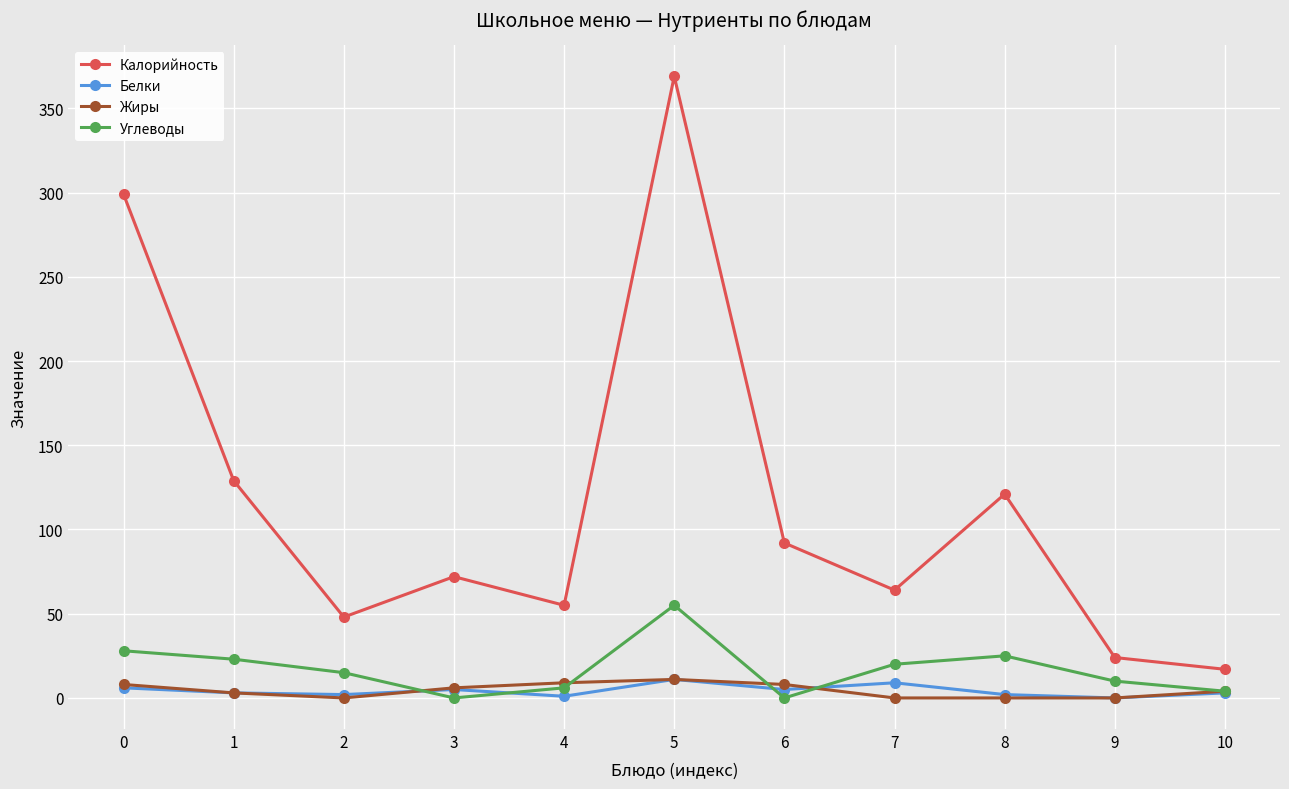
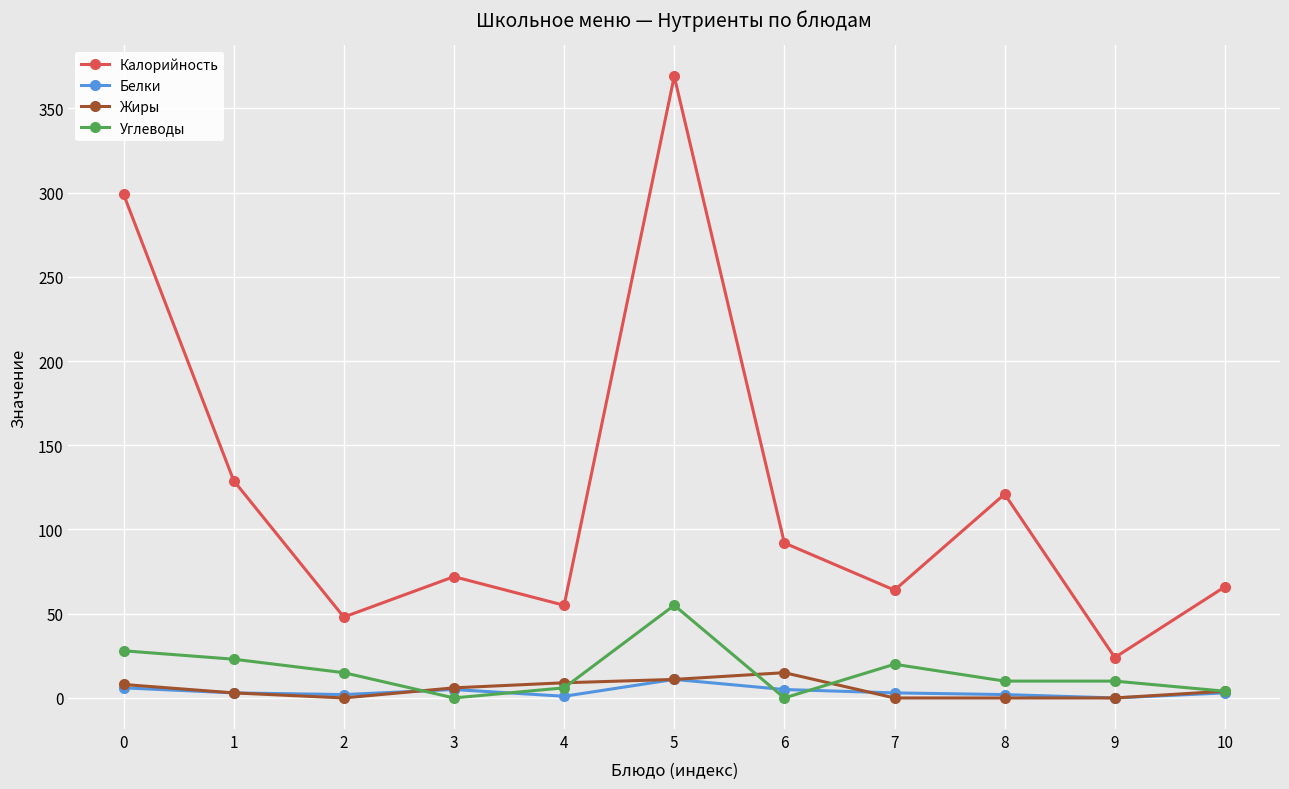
  {
    "Калорийность": {
      "0": 299,
      "1": 129,
      "2": 48,
      "3": 72,
      "4": 55,
      "5": 369,
      "6": 92,
      "7": 64,
      "8": 121,
      "9": 24,
-     "10": 17
+     "10": 66
    },
    "Белки": {
      "0": 6,
      "2": 2,
      "4": 1,
      "6": 5,
-     "7": 9,
+     "7": 3,
      "8": 2
    },
    "Жиры": {
      "0": 8,
      "2": 0,
      "4": 9,
-     "6": 8,
+     "6": 15,
      "7": 0,
      "8": 0
    },
    "Углеводы": {
      "0": 28,
      "1": 23,
      "2": 15,
      "3": 0,
      "4": 6,
      "5": 55,
      "6": 0,
      "7": 20,
-     "8": 25,
+     "8": 10,
      "9": 10
    }
  }
